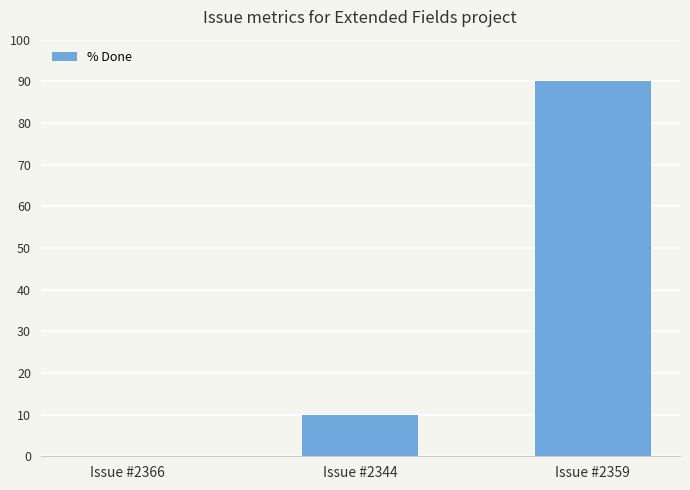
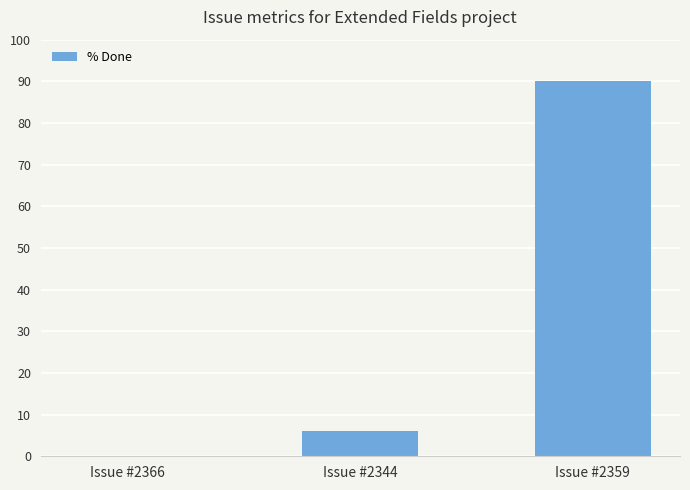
  {
    "Issue #2366": 0,
-   "Issue #2344": 10,
+   "Issue #2344": 6,
    "Issue #2359": 90
  }
